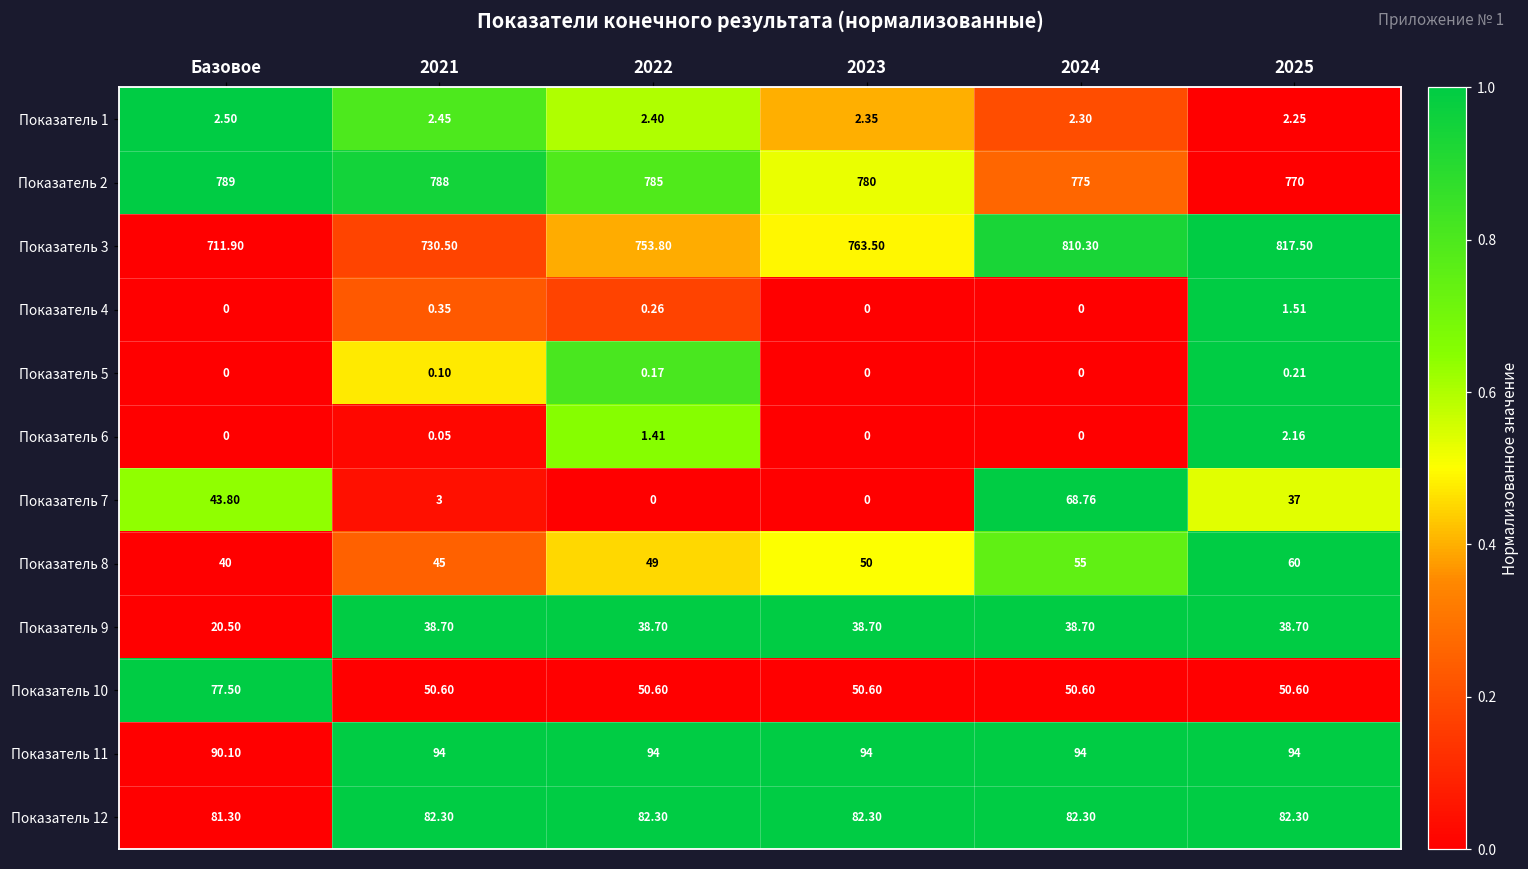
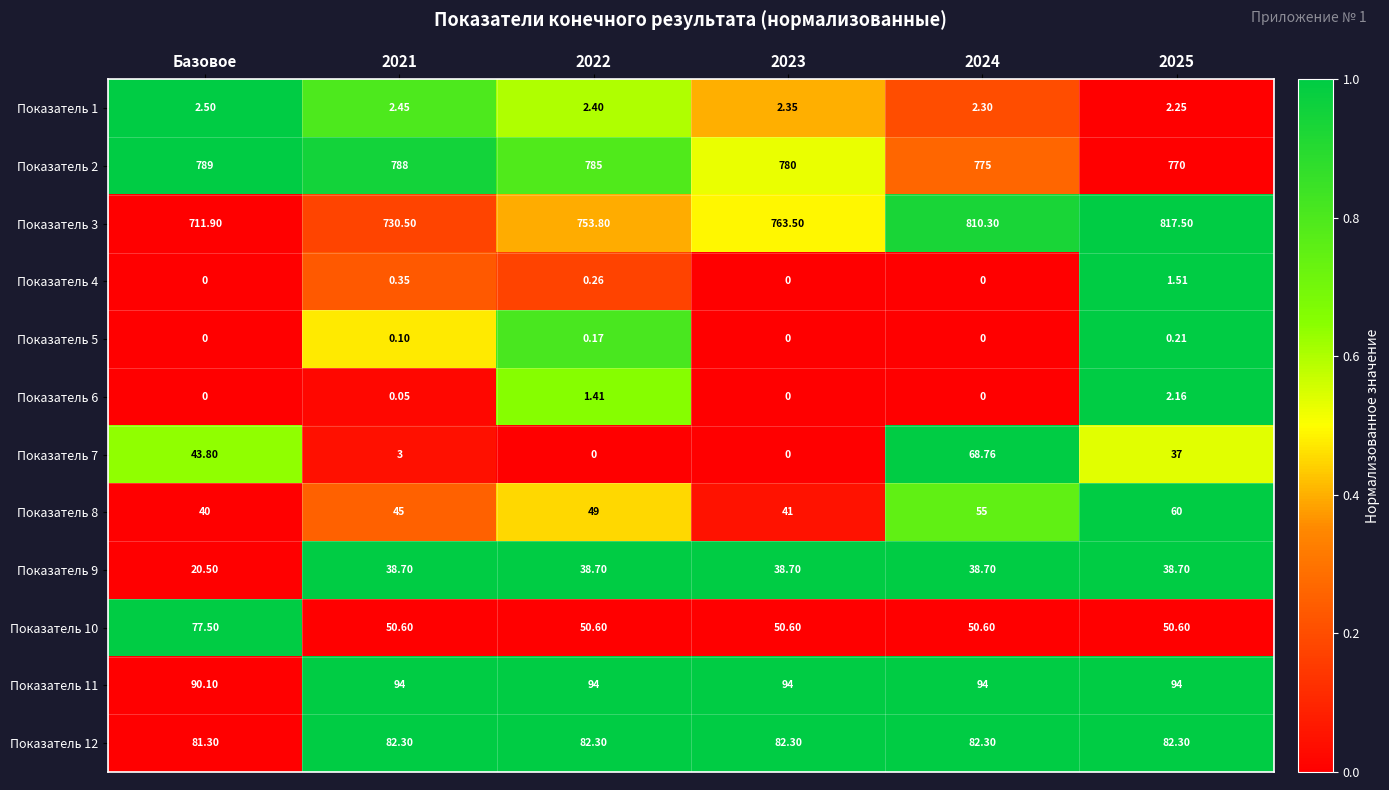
  {
    "Показатель 1": {
      "Базовое": 2.50,
      "2021": 2.45,
      "2022": 2.40,
      "2023": 2.35,
      "2024": 2.30,
      "2025": 2.25
    },
    "Показатель 2": {
      "Базовое": 789,
      "2021": 788,
      "2022": 785,
      "2023": 780,
      "2024": 775,
      "2025": 770
    },
    "Показатель 3": {
      "Базовое": 711.90,
      "2021": 730.50,
      "2022": 753.80,
      "2023": 763.50,
      "2024": 810.30,
      "2025": 817.50
    },
    "Показатель 4": {
      "Базовое": 0,
      "2021": 0.35,
      "2022": 0.26,
      "2023": 0,
      "2024": 0,
      "2025": 1.51
    },
    "Показатель 5": {
      "Базовое": 0,
      "2021": 0.10,
      "2022": 0.17,
      "2023": 0,
      "2024": 0,
      "2025": 0.21
    },
    "Показатель 6": {
      "Базовое": 0,
      "2021": 0.05,
      "2022": 1.41,
      "2023": 0,
      "2024": 0,
      "2025": 2.16
    },
    "Показатель 7": {
      "Базовое": 43.80,
      "2021": 3,
      "2022": 0,
      "2023": 0,
      "2024": 68.76,
      "2025": 37
    },
    "Показатель 8": {
      "Базовое": 40,
      "2021": 45,
      "2022": 49,
-     "2023": 50,
+     "2023": 41,
      "2024": 55,
      "2025": 60
    },
    "Показатель 9": {
      "Базовое": 20.50,
      "2021": 38.70,
      "2022": 38.70,
      "2023": 38.70,
      "2024": 38.70,
      "2025": 38.70
    },
    "Показатель 10": {
      "Базовое": 77.50,
      "2021": 50.60,
      "2022": 50.60,
      "2023": 50.60,
      "2024": 50.60,
      "2025": 50.60
    },
    "Показатель 11": {
      "Базовое": 90.10,
      "2021": 94,
      "2022": 94,
      "2023": 94,
      "2024": 94,
      "2025": 94
    },
    "Показатель 12": {
      "Базовое": 81.30,
      "2021": 82.30,
      "2022": 82.30,
      "2023": 82.30,
      "2024": 82.30,
      "2025": 82.30
    }
  }
